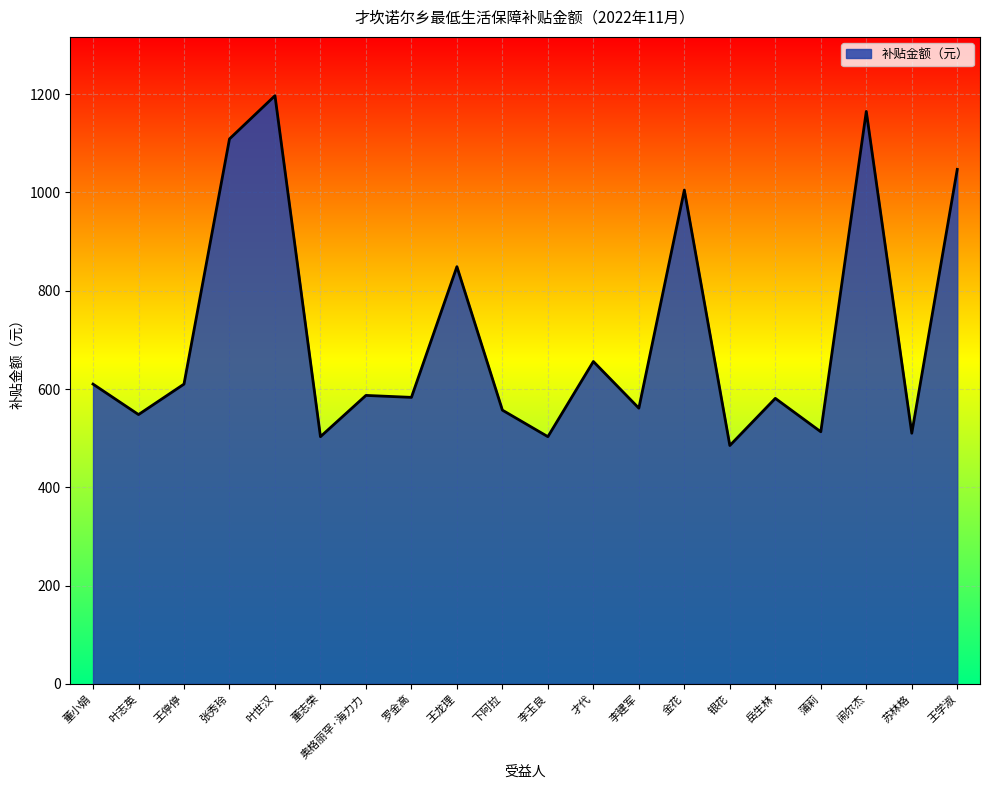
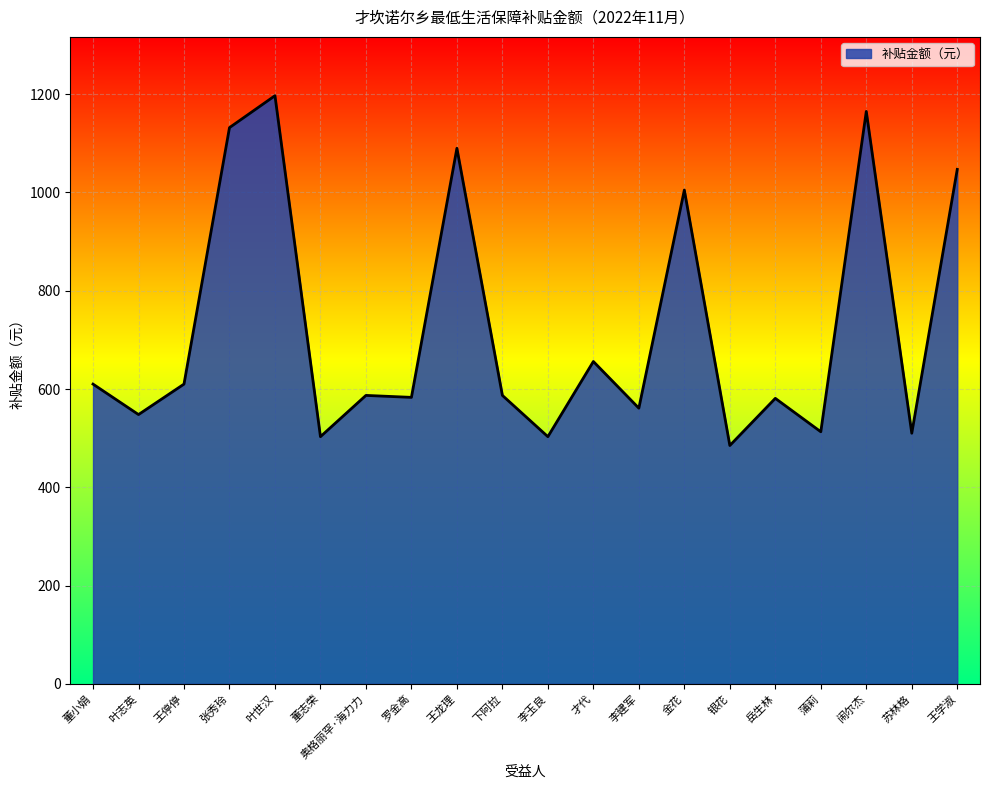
  {
    "董小娟": 610,
    "叶志英": 550,
    "王停停": 610,
-   "张秀玲": 1110,
+   "张秀玲": 1130,
    "叶世汉": 1200,
    "董志荣": 500,
    "奥格丽罕·海力力": 590,
    "罗金高": 580,
-   "王龙理": 850,
-   "下阿拉": 560,
+   "王龙理": 1090,
+   "下阿拉": 590,
    "李玉良": 500,
    "才代": 660,
    "李建军": 560,
    "金花": 1010,
    "银花": 490,
    "岳生林": 580,
    "蒲莉": 510,
    "闹尔杰": 1170,
    "苏林格": 510,
    "王学淑": 1050
  }
